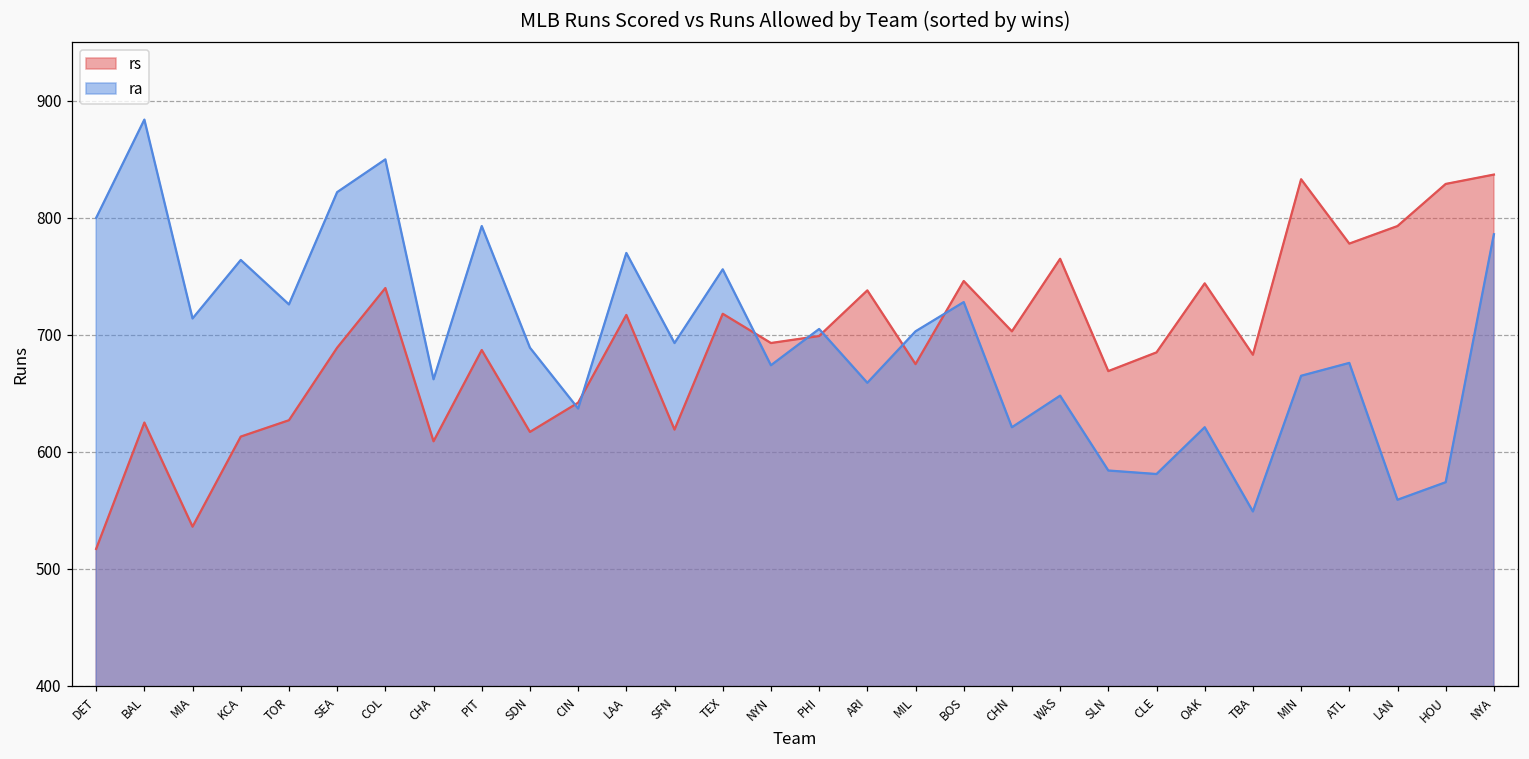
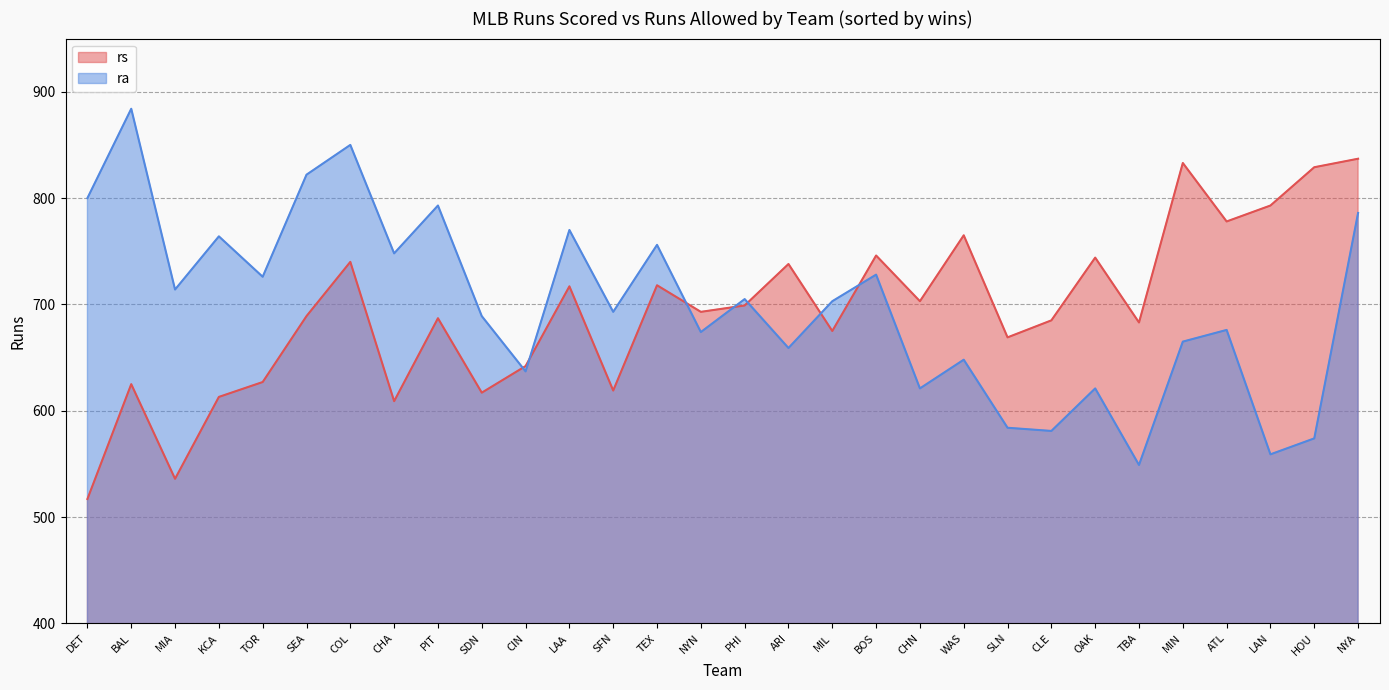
  {
    "rs": {
      "DET": 517,
      "BAL": 625,
      "MIA": 536,
      "KCA": 613,
      "TOR": 627,
      "SEA": 689,
      "COL": 740,
      "CHA": 609,
      "PIT": 687,
      "SDN": 617,
      "CIN": 642,
      "LAA": 717,
      "SFN": 619,
      "TEX": 718,
      "NYN": 693,
      "PHI": 699,
      "ARI": 738,
      "MIL": 675,
      "BOS": 746,
      "CHN": 703,
      "WAS": 765,
      "SLN": 669,
      "CLE": 685,
      "OAK": 744,
      "TBA": 683,
      "MIN": 833,
      "ATL": 778,
      "LAN": 793,
      "HOU": 829,
      "NYA": 837
    },
    "ra": {
      "DET": 800,
      "BAL": 884,
      "MIA": 714,
      "KCA": 764,
      "TOR": 726,
      "SEA": 822,
      "COL": 850,
-     "CHA": 662,
+     "CHA": 748,
      "PIT": 793,
      "SDN": 689,
      "CIN": 637,
      "LAA": 770,
      "SFN": 693,
      "TEX": 756,
      "NYN": 674,
      "PHI": 705,
      "ARI": 659,
      "MIL": 703,
      "BOS": 728,
      "CHN": 621,
      "WAS": 648,
      "SLN": 584,
      "CLE": 581,
      "OAK": 621,
      "TBA": 549,
      "MIN": 665,
      "ATL": 676,
      "LAN": 559,
      "HOU": 574,
      "NYA": 786
    }
  }
